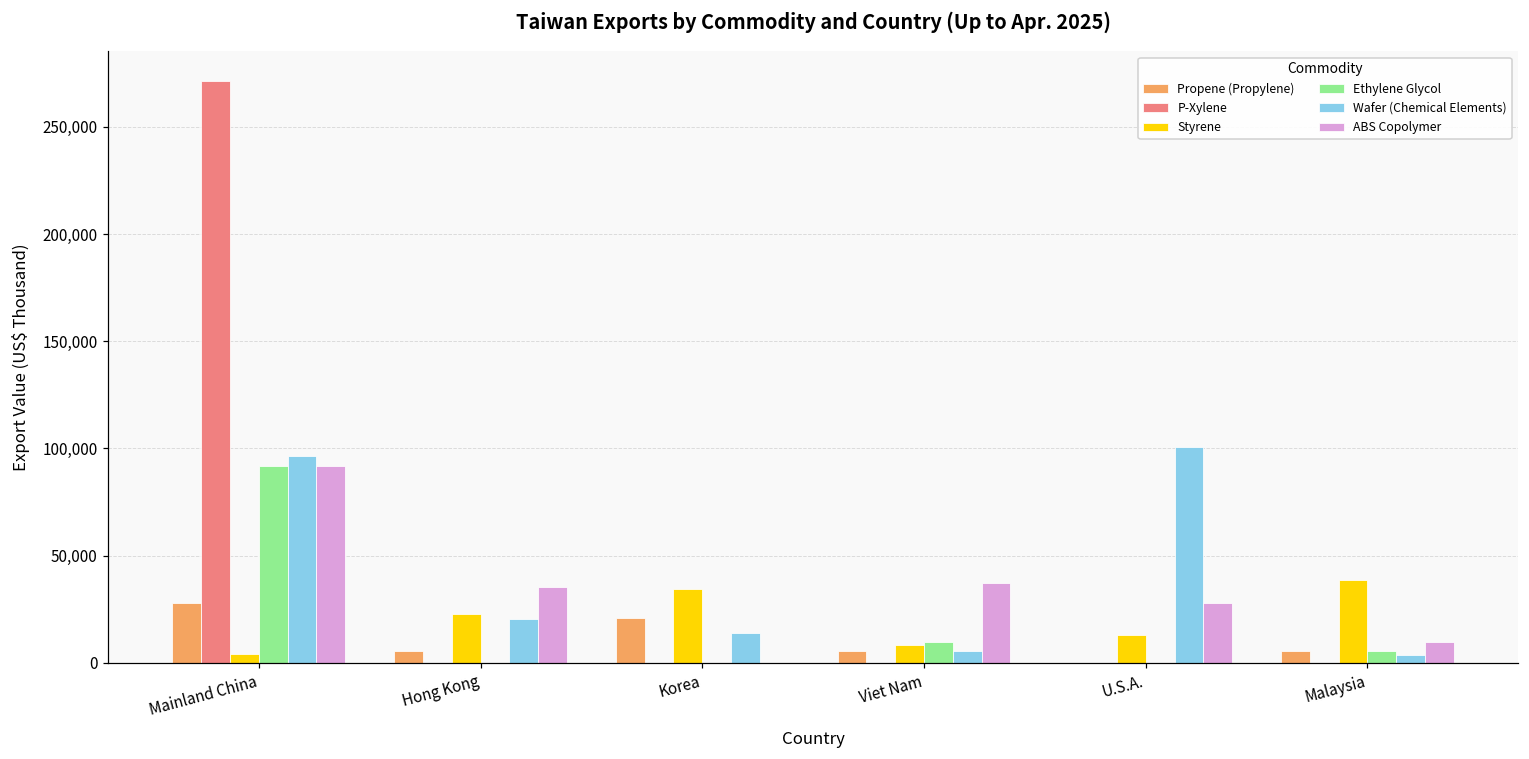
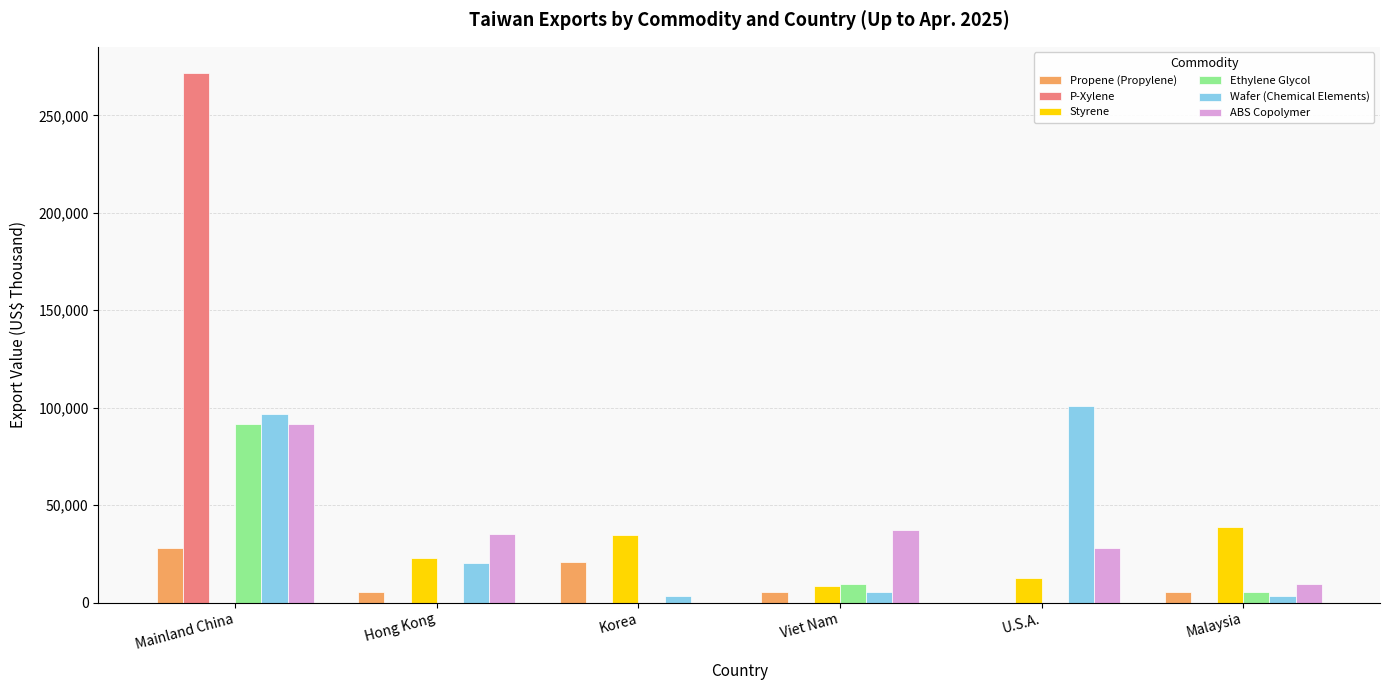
  {
    "Styrene": {
-     "Mainland China": "4,000",
+     "Mainland China": "0",
      "Hong Kong": "23,000",
      "Korea": "35,000",
      "Viet Nam": "9,000",
      "U.S.A.": "13,000",
      "Malaysia": "39,000"
    },
    "Ethylene Glycol": {
      "Mainland China": "92,000",
      "Hong Kong": "0",
      "Korea": "0",
      "Viet Nam": "10,000",
      "U.S.A.": "0",
      "Malaysia": "5,000"
    },
    "Wafer (Chemical Elements)": {
      "Mainland China": "97,000",
      "Hong Kong": "20,000",
-     "Korea": "14,000",
+     "Korea": "4,000",
      "Viet Nam": "6,000",
      "U.S.A.": "101,000",
      "Malaysia": "4,000"
    },
    "ABS Copolymer": {
      "Mainland China": "92,000",
      "Hong Kong": "35,000",
      "Viet Nam": "37,000",
      "U.S.A.": "28,000",
      "Malaysia": "10,000"
    }
  }
